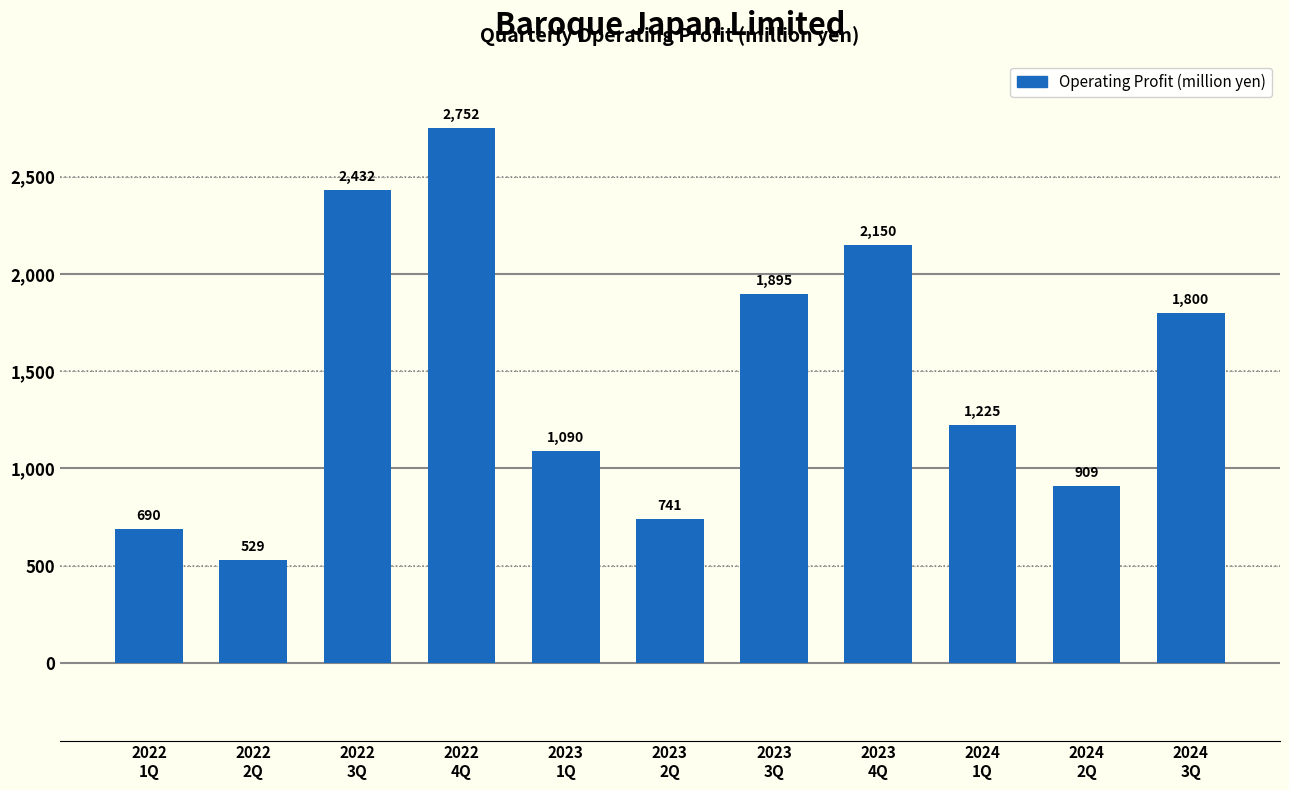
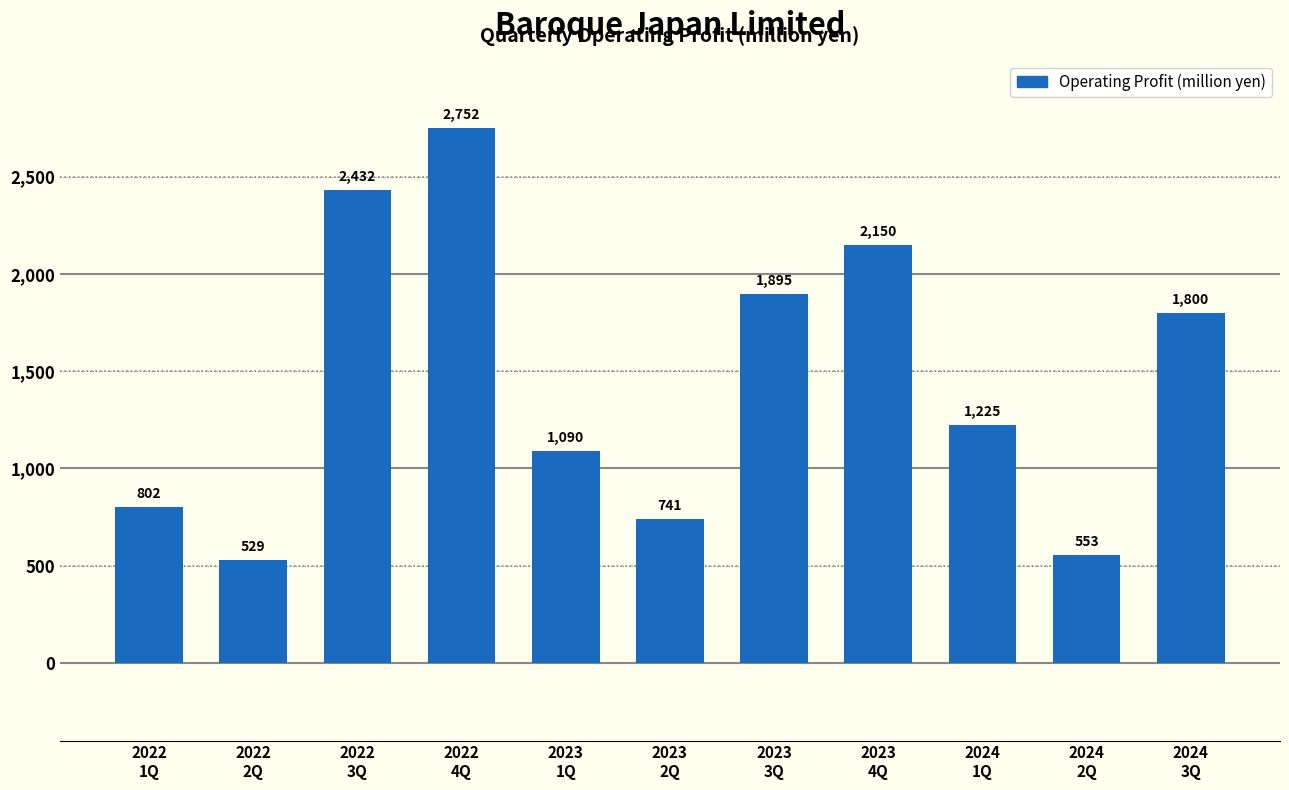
  {
-   "2022 1Q": "690",
+   "2022 1Q": "802",
    "2022 2Q": "529",
    "2022 3Q": "2,432",
    "2022 4Q": "2,752",
    "2023 1Q": "1,090",
    "2023 2Q": "741",
    "2023 3Q": "1,895",
    "2023 4Q": "2,150",
    "2024 1Q": "1,225",
-   "2024 2Q": "909",
+   "2024 2Q": "553",
    "2024 3Q": "1,800"
  }
